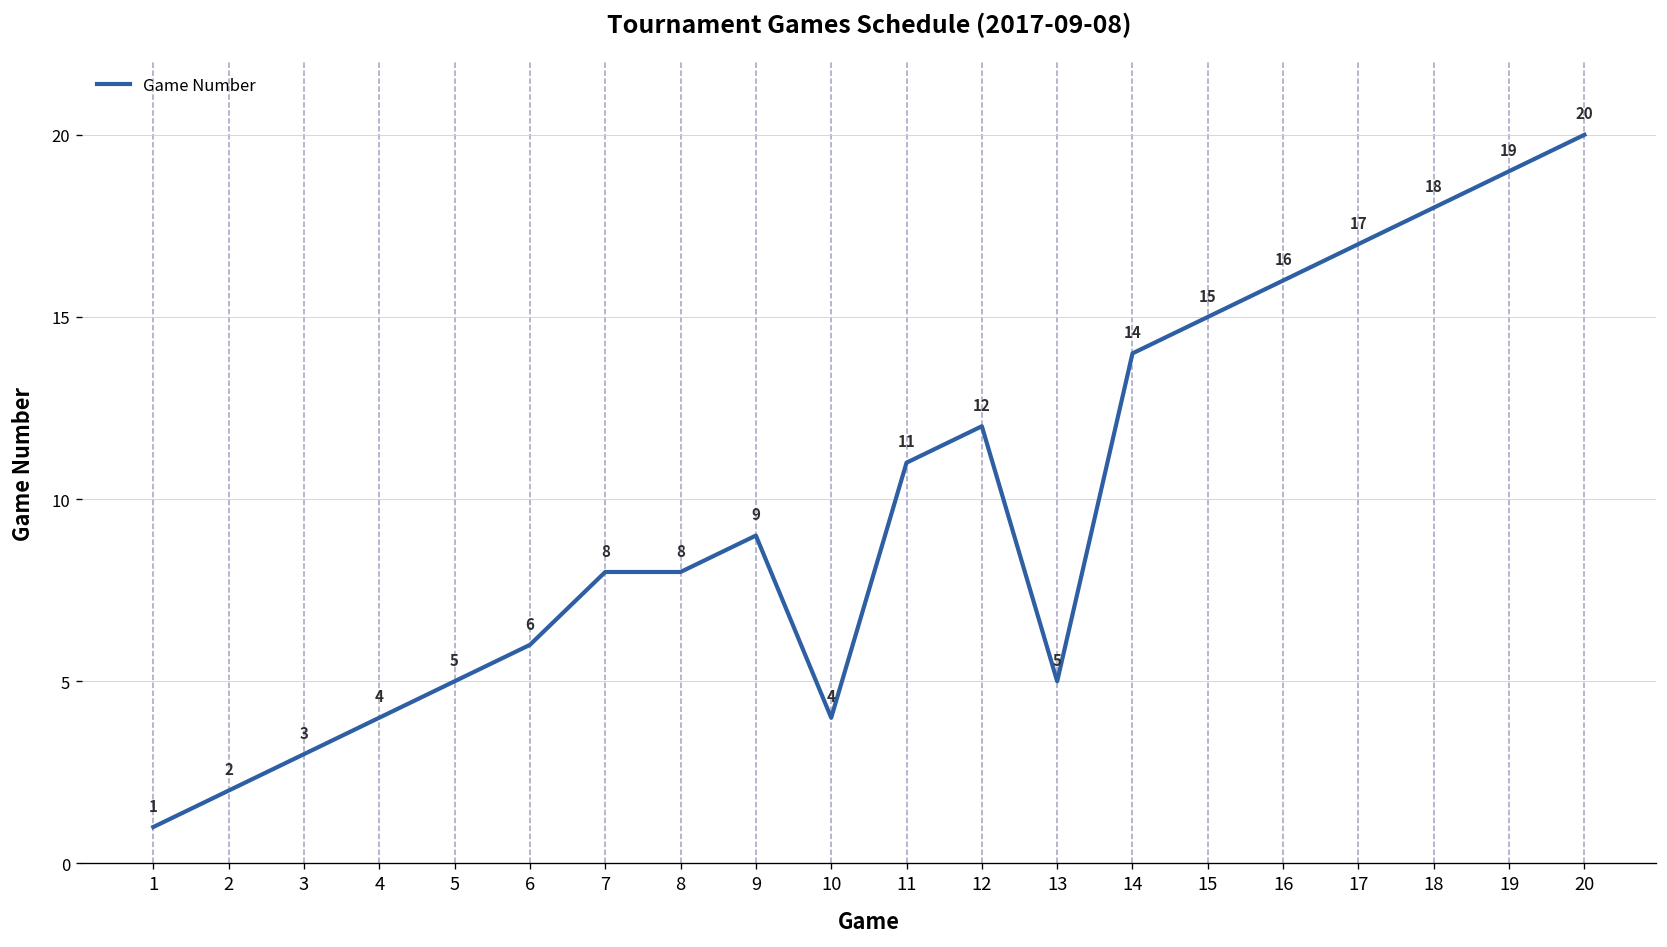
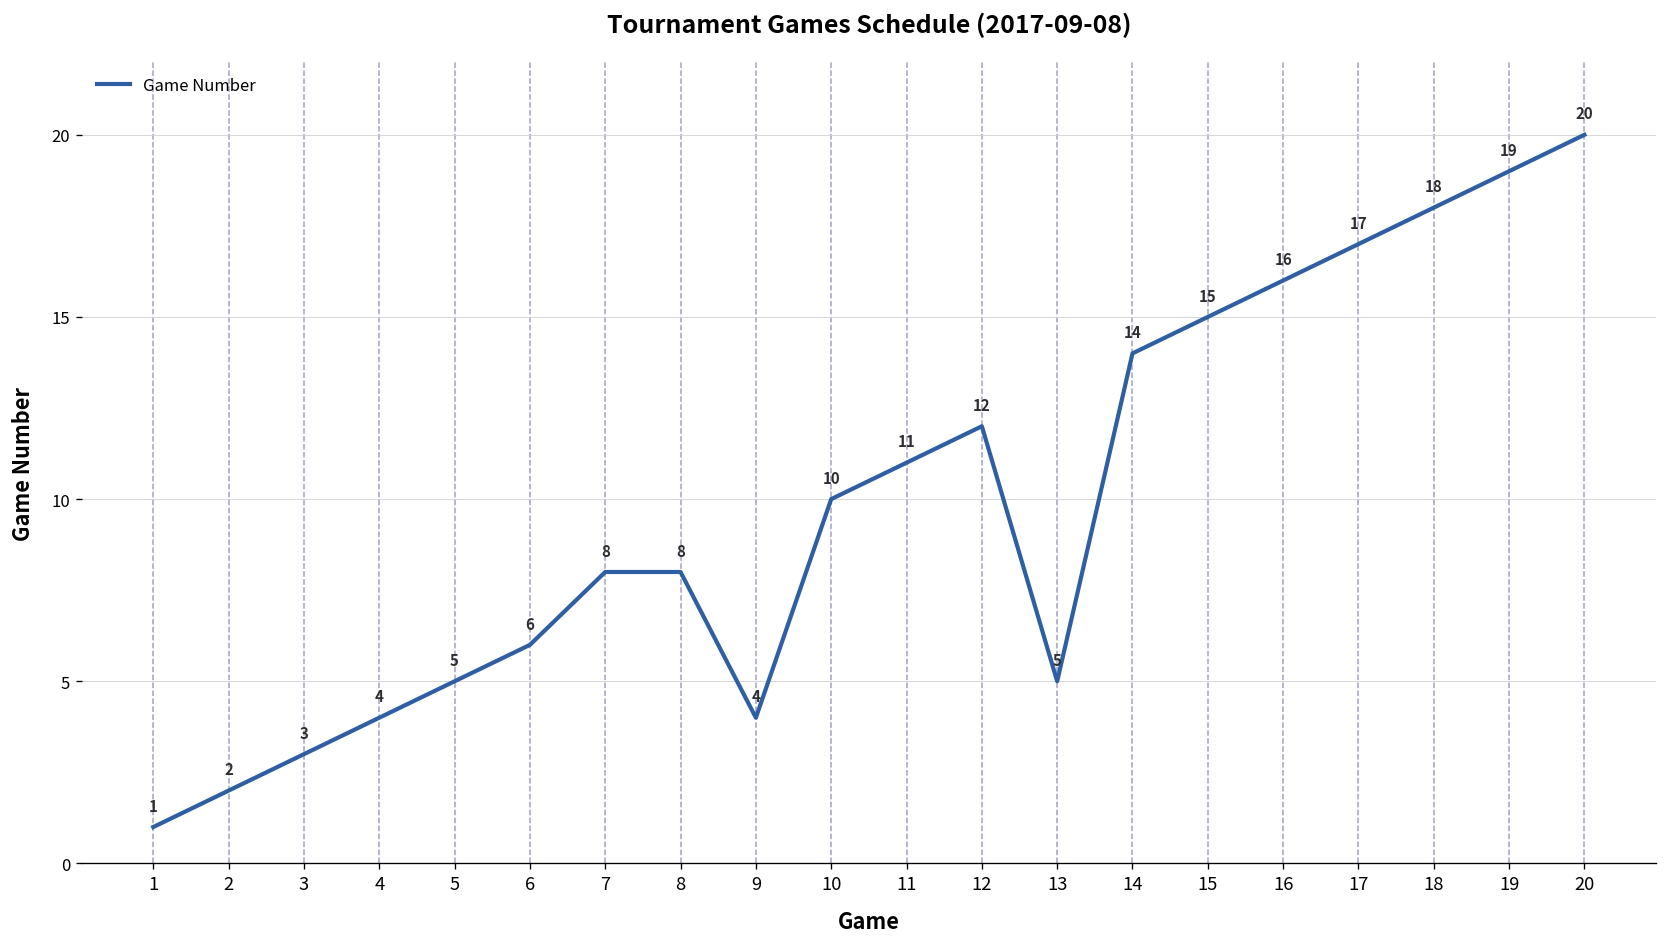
  {
    "1": 1,
    "2": 2,
    "3": 3,
    "4": 4,
    "5": 5,
    "6": 6,
    "7": 8,
    "8": 8,
-   "9": 9,
-   "10": 4,
+   "9": 4,
+   "10": 10,
    "11": 11,
    "12": 12,
    "13": 5,
    "14": 14,
    "15": 15,
    "16": 16,
    "17": 17,
    "18": 18,
    "19": 19,
    "20": 20
  }
